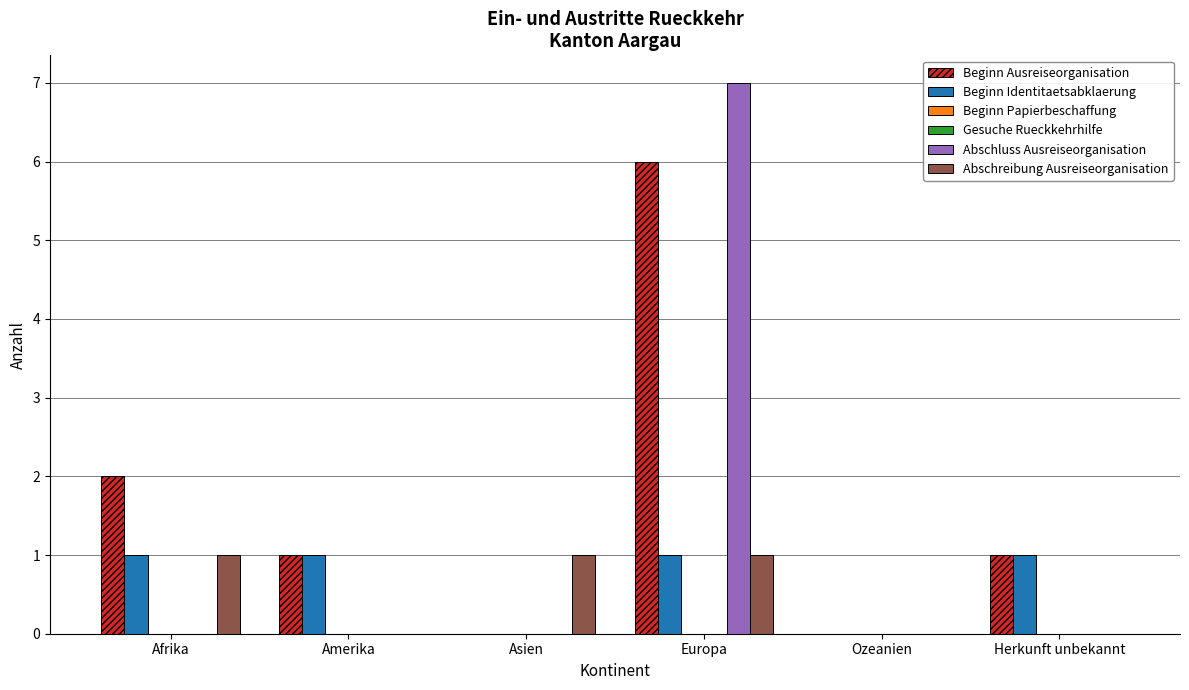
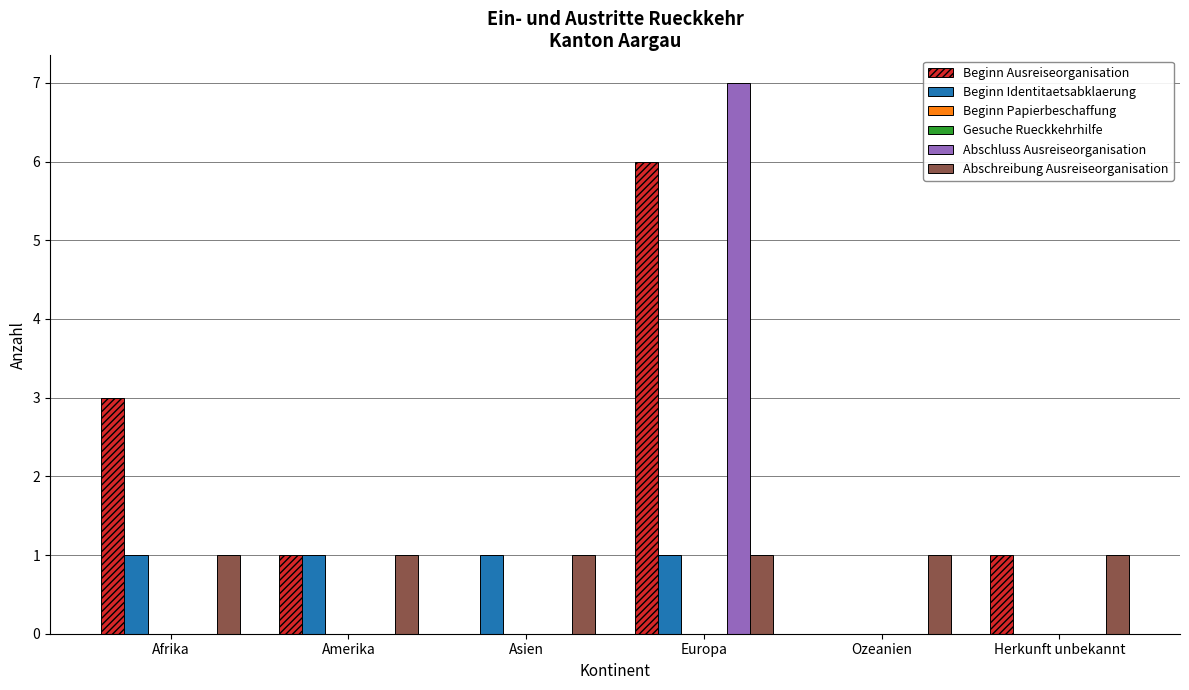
  {
    "Beginn Ausreiseorganisation": {
-     "Afrika": 2,
+     "Afrika": 3,
      "Amerika": 1,
      "Asien": 0,
      "Europa": 6,
      "Ozeanien": 0,
      "Herkunft unbekannt": 1
    },
    "Beginn Identitaetsabklaerung": {
      "Afrika": 1,
      "Amerika": 1,
-     "Asien": 0,
+     "Asien": 1,
      "Europa": 1,
      "Ozeanien": 0,
-     "Herkunft unbekannt": 1
+     "Herkunft unbekannt": 0
    },
    "Beginn Papierbeschaffung": {
      "Afrika": 0,
      "Amerika": 0,
      "Asien": 0,
      "Europa": 0,
      "Ozeanien": 0,
      "Herkunft unbekannt": 0
    },
    "Gesuche Rueckkehrhilfe": {
      "Afrika": 0,
      "Amerika": 0,
      "Asien": 0,
      "Europa": 0,
      "Ozeanien": 0,
      "Herkunft unbekannt": 0
    },
    "Abschluss Ausreiseorganisation": {
      "Afrika": 0,
      "Amerika": 0,
      "Asien": 0,
      "Europa": 7,
      "Ozeanien": 0,
      "Herkunft unbekannt": 0
    },
    "Abschreibung Ausreiseorganisation": {
      "Afrika": 1,
-     "Amerika": 0,
+     "Amerika": 1,
      "Asien": 1,
      "Europa": 1,
-     "Ozeanien": 0,
-     "Herkunft unbekannt": 0
+     "Ozeanien": 1,
+     "Herkunft unbekannt": 1
    }
  }
